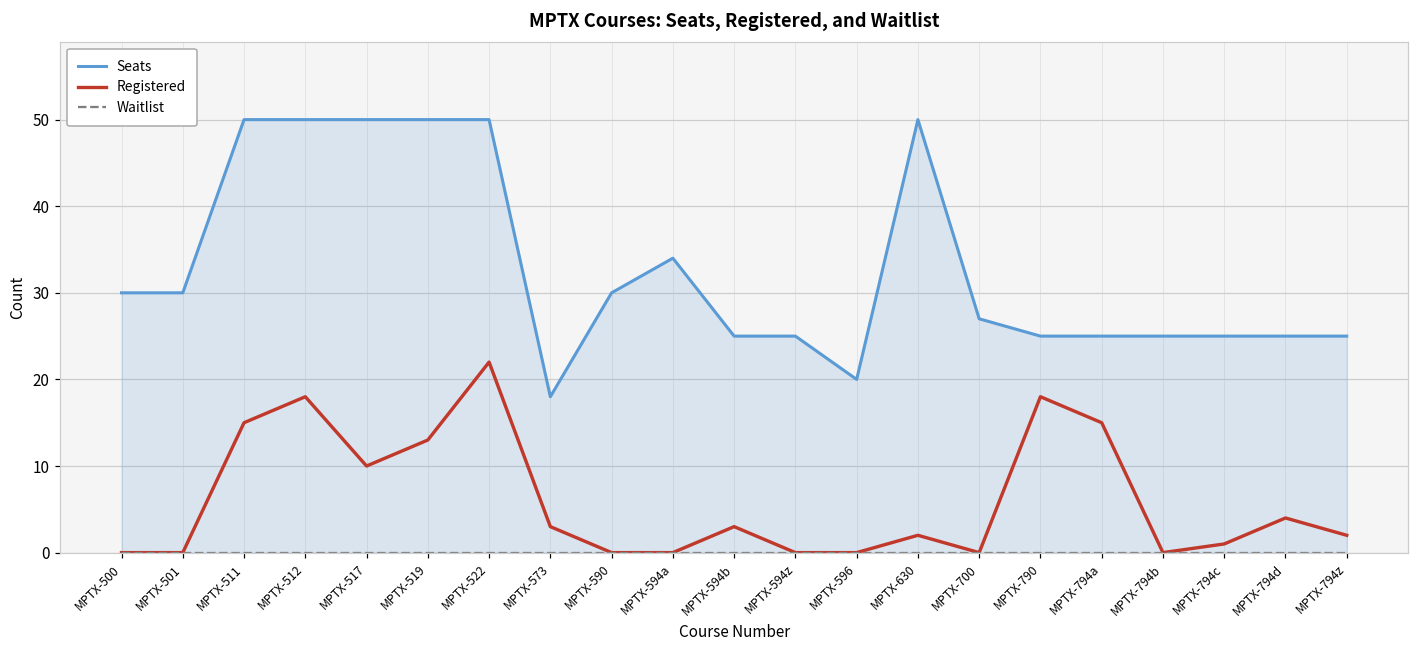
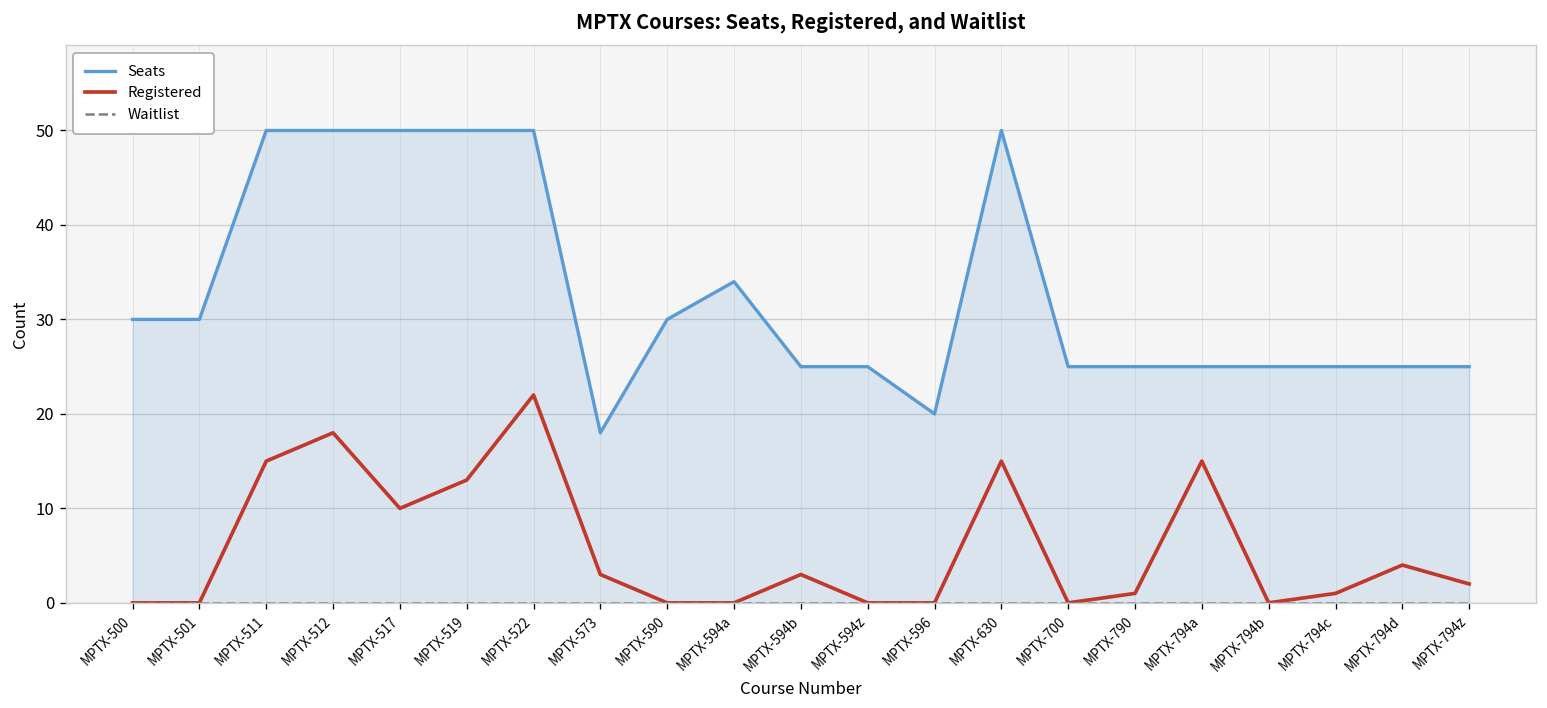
  {
    "Seats": {
      "MPTX-500": 30,
      "MPTX-501": 30,
      "MPTX-511": 50,
      "MPTX-512": 50,
      "MPTX-517": 50,
      "MPTX-519": 50,
      "MPTX-522": 50,
      "MPTX-573": 18,
      "MPTX-590": 30,
      "MPTX-594a": 34,
      "MPTX-594b": 25,
      "MPTX-594z": 25,
      "MPTX-596": 20,
      "MPTX-630": 50,
-     "MPTX-700": 27,
+     "MPTX-700": 25,
      "MPTX-790": 25,
      "MPTX-794a": 25,
      "MPTX-794b": 25,
      "MPTX-794c": 25,
      "MPTX-794d": 25,
      "MPTX-794z": 25
    },
    "Registered": {
      "MPTX-511": 15,
      "MPTX-512": 18,
      "MPTX-517": 10,
      "MPTX-519": 13,
      "MPTX-522": 22,
      "MPTX-573": 3,
      "MPTX-594b": 3,
-     "MPTX-630": 2,
-     "MPTX-790": 18,
+     "MPTX-630": 15,
+     "MPTX-790": 1,
      "MPTX-794a": 15,
      "MPTX-794c": 1,
      "MPTX-794d": 4,
      "MPTX-794z": 2
    },
    "Waitlist": {
      "MPTX-511": 0,
      "MPTX-512": 0,
      "MPTX-517": 0,
      "MPTX-519": 0,
      "MPTX-522": 0,
      "MPTX-573": 0,
      "MPTX-594b": 0,
      "MPTX-630": 0,
      "MPTX-790": 0,
      "MPTX-794a": 0,
      "MPTX-794c": 0,
      "MPTX-794d": 0,
      "MPTX-794z": 0
    }
  }
